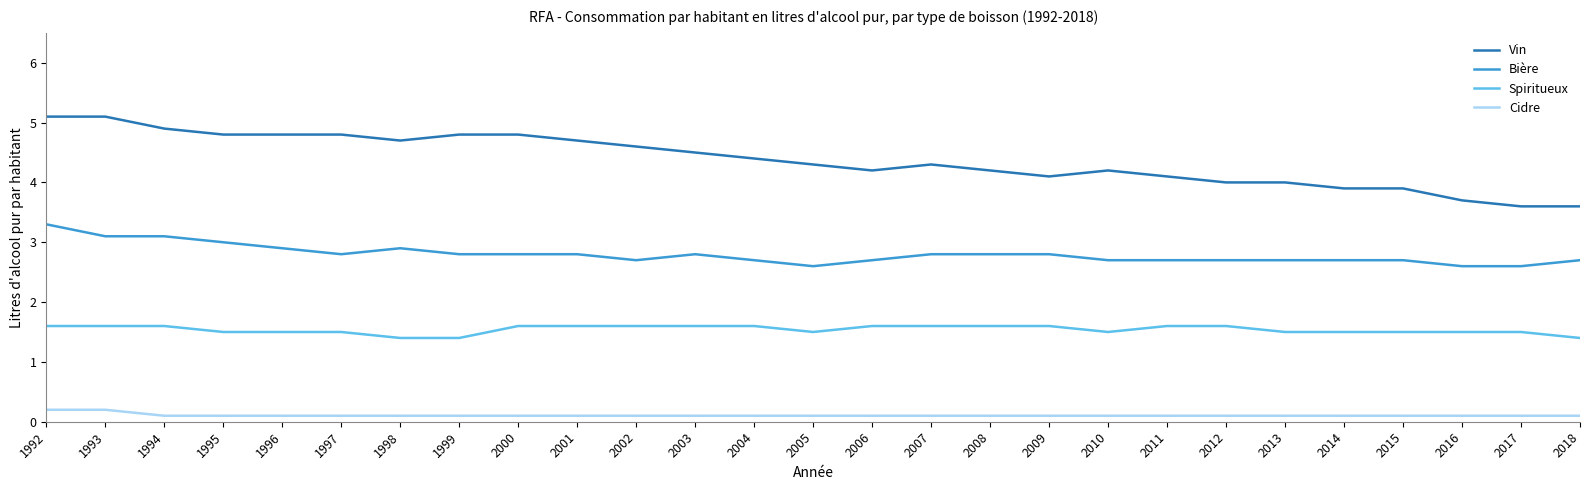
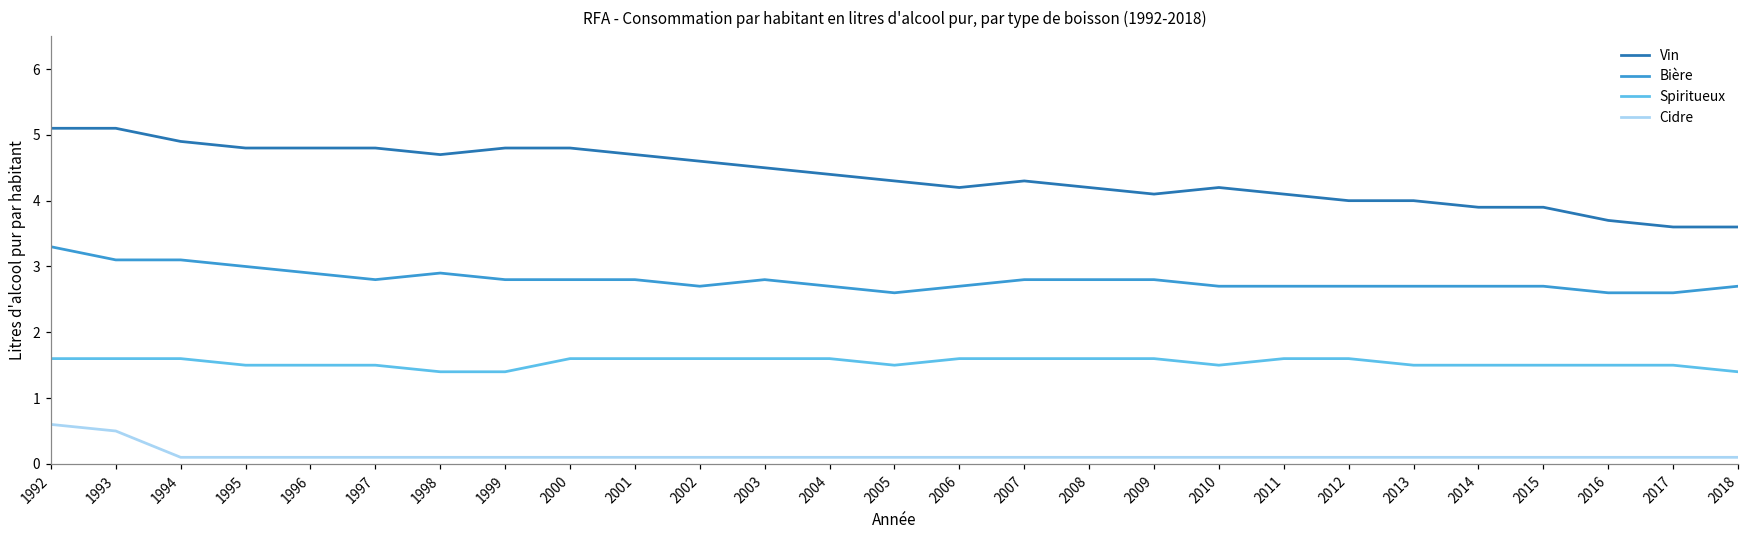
  {
    "Cidre": {
-     "1992": 0.2,
-     "1993": 0.2,
+     "1992": 0.6,
+     "1993": 0.5,
      "1994": 0.1,
      "1995": 0.1,
      "1996": 0.1,
      "1997": 0.1,
      "1998": 0.1,
      "1999": 0.1,
      "2000": 0.1,
      "2001": 0.1,
      "2002": 0.1,
      "2003": 0.1,
      "2004": 0.1,
      "2005": 0.1,
      "2006": 0.1,
      "2007": 0.1,
      "2008": 0.1,
      "2009": 0.1,
      "2010": 0.1,
      "2011": 0.1,
      "2012": 0.1,
      "2013": 0.1,
      "2014": 0.1,
      "2015": 0.1,
      "2016": 0.1,
      "2017": 0.1,
      "2018": 0.1
    }
  }
